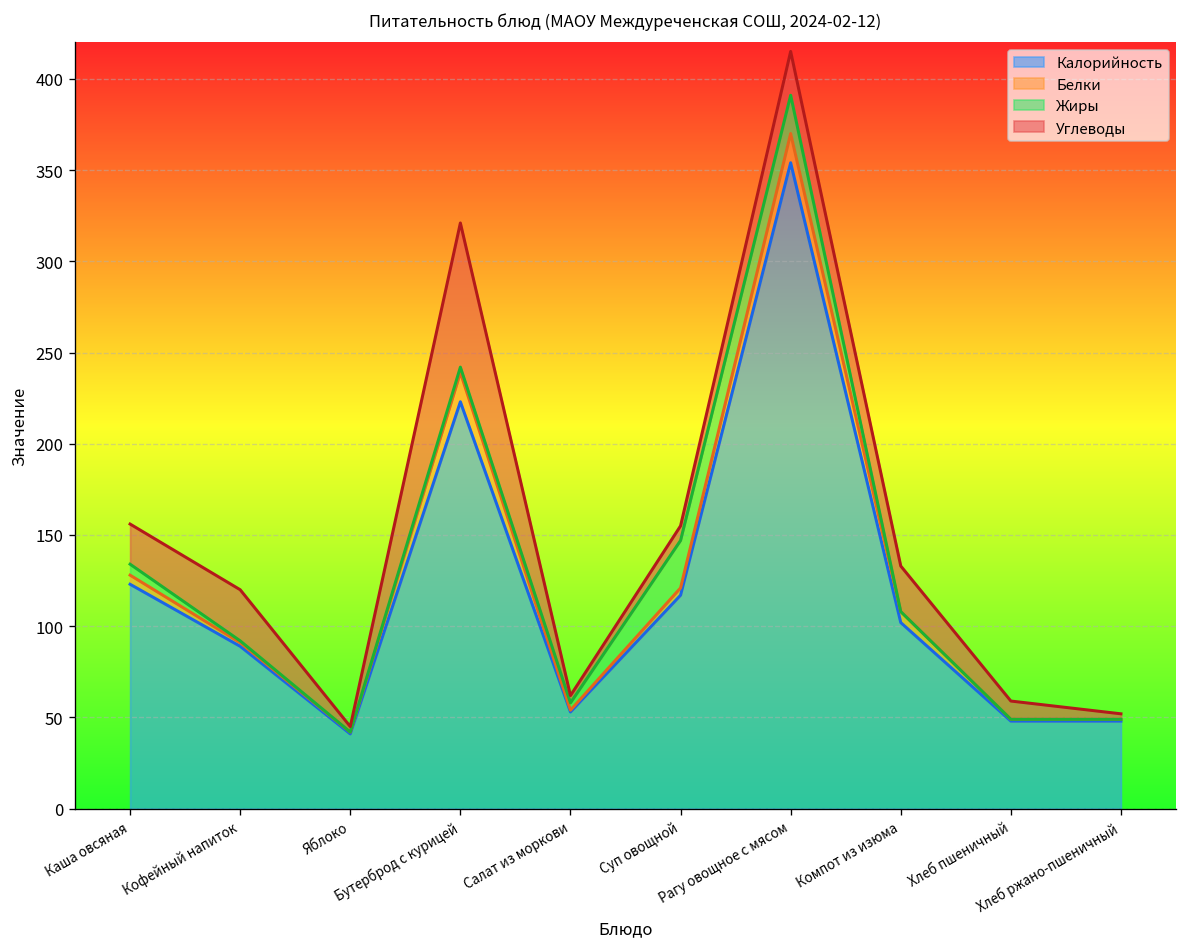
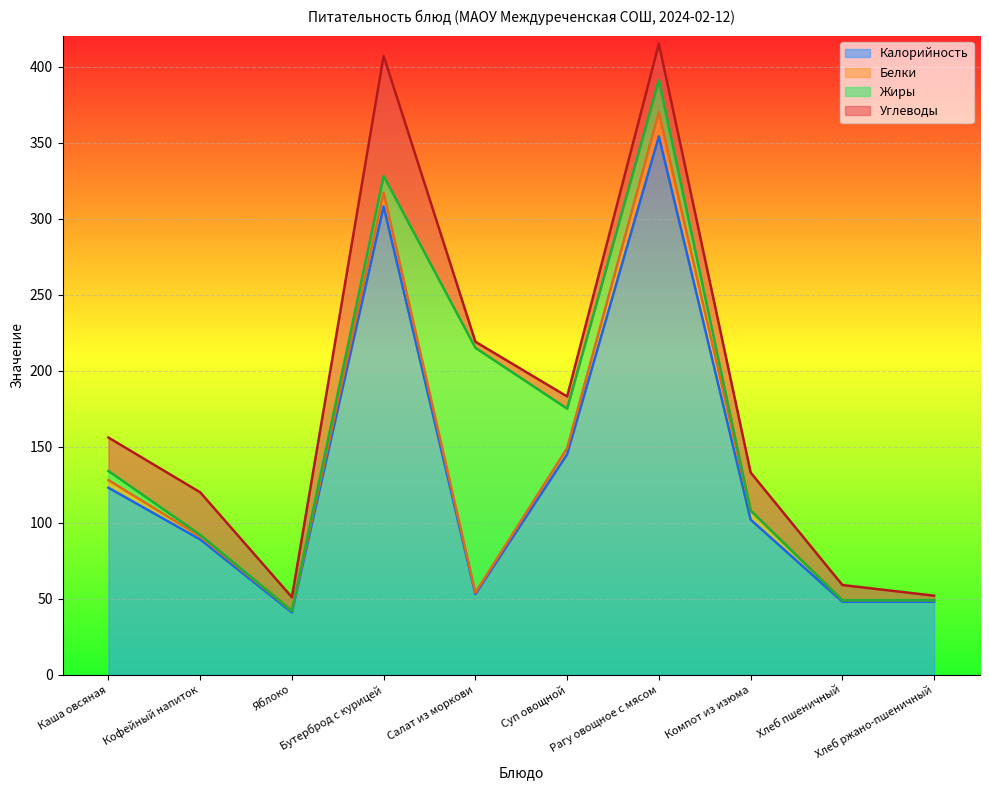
  {
    "Калорийность": {
      "Каша овсяная": 123,
      "Кофейный напиток": 89,
-     "Бутерброд с курицей": 223,
-     "Суп овощной": 117,
+     "Бутерброд с курицей": 308,
+     "Суп овощной": 145,
      "Рагу овощное с мясом": 354,
      "Компот из изюма": 102
    },
    "Белки": {
      "Каша овсяная": 5,
-     "Бутерброд с курицей": 16,
+     "Бутерброд с курицей": 9,
      "Суп овощной": 4,
      "Рагу овощное с мясом": 16
    },
    "Жиры": {
      "Каша овсяная": 6,
-     "Бутерброд с курицей": 3,
-     "Салат из моркови": 4,
+     "Бутерброд с курицей": 11,
+     "Салат из моркови": 161,
      "Суп овощной": 26,
      "Рагу овощное с мясом": 21
    },
    "Углеводы": {
      "Каша овсяная": 22,
      "Кофейный напиток": 28,
-     "Яблоко": 3,
+     "Яблоко": 9,
      "Бутерброд с курицей": 79,
      "Салат из моркови": 4,
      "Суп овощной": 8,
      "Рагу овощное с мясом": 24,
      "Компот из изюма": 25,
      "Хлеб пшеничный": 10,
      "Хлеб ржано-пшеничный": 3
    }
  }
